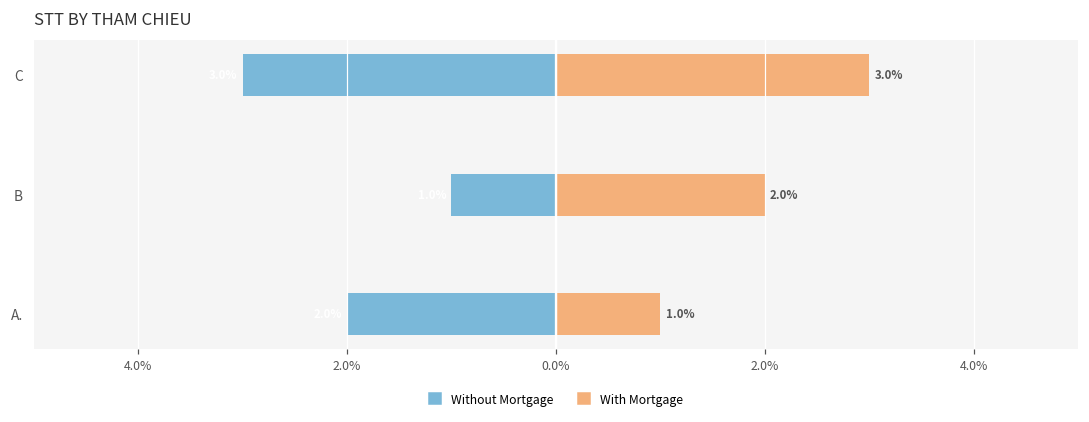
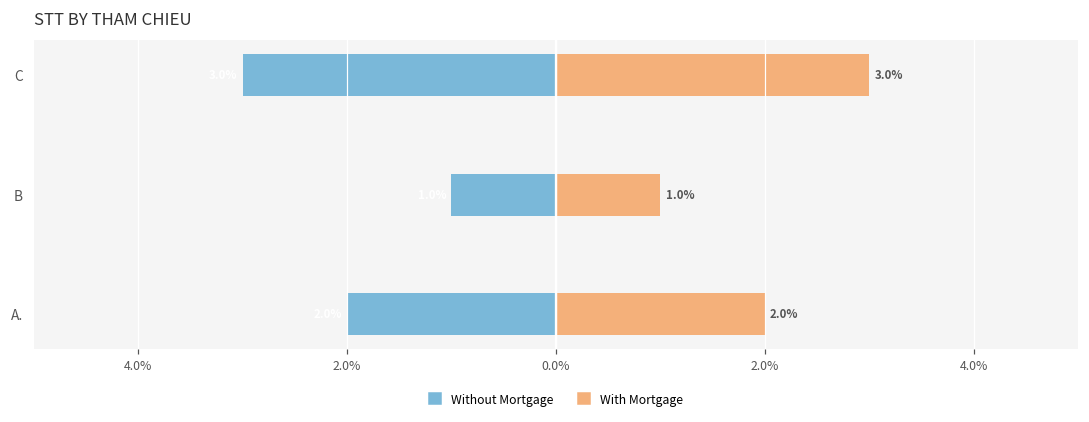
  {
    "With Mortgage": {
      "C": "3.0%",
-     "B": "2.0%",
-     "A.": "1.0%"
+     "B": "1.0%",
+     "A.": "2.0%"
    }
  }
